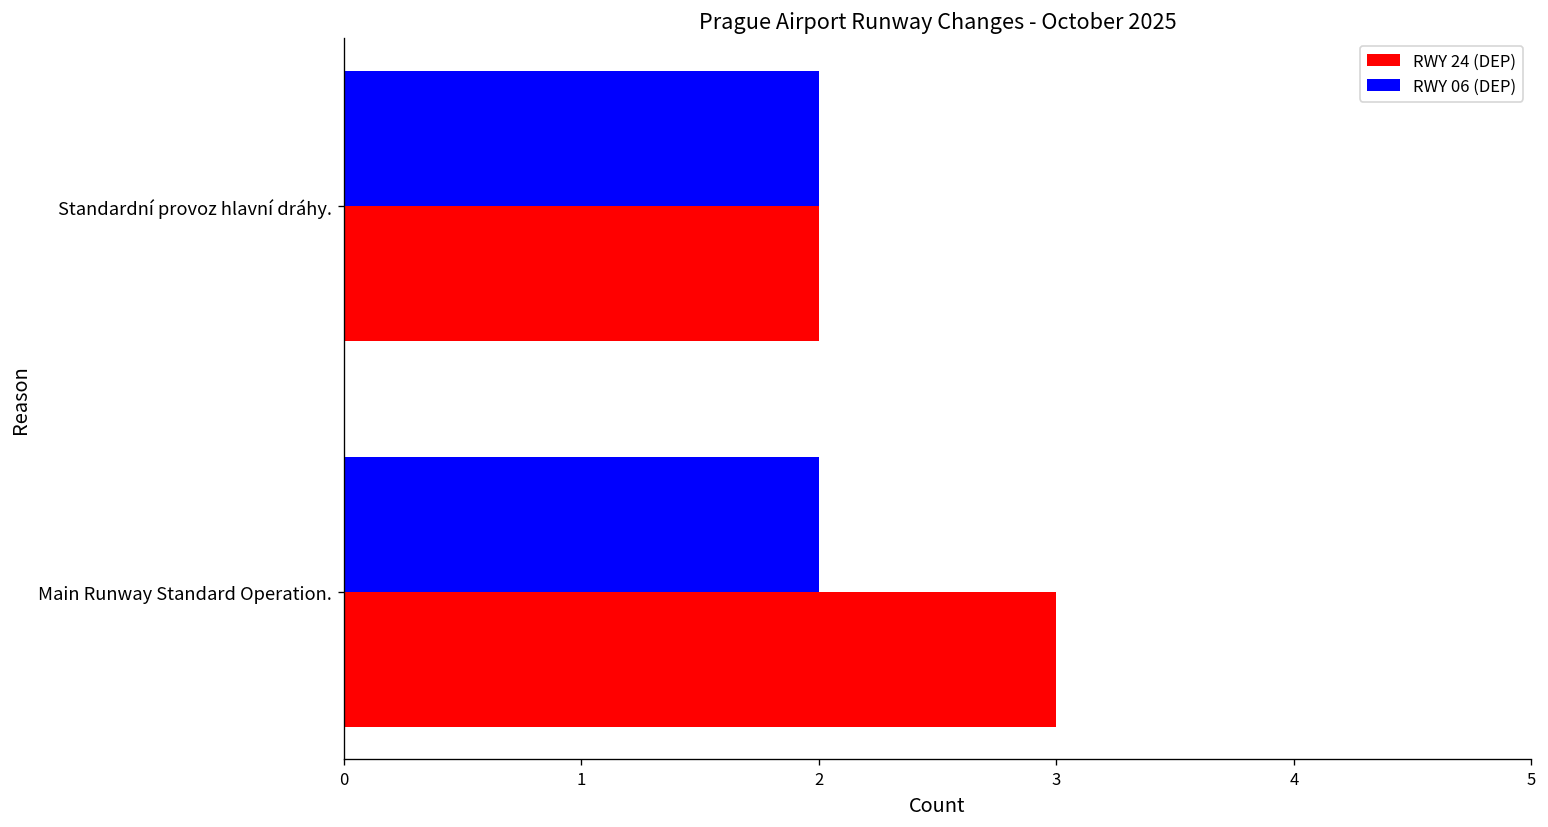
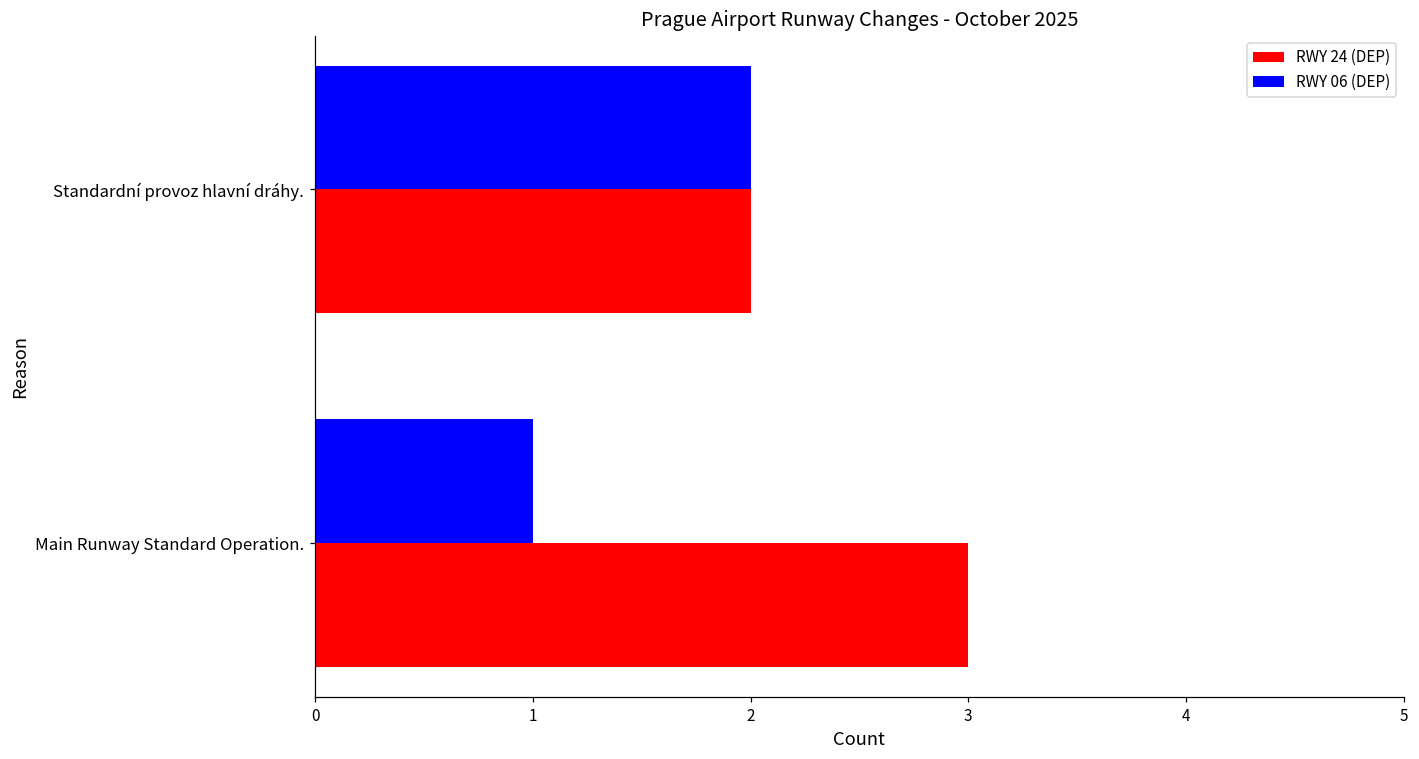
  {
    "RWY 24 (DEP)": {
      "Standardní provoz hlavní dráhy.": 2,
      "Main Runway Standard Operation.": 3
    },
    "RWY 06 (DEP)": {
      "Standardní provoz hlavní dráhy.": 2,
-     "Main Runway Standard Operation.": 2
+     "Main Runway Standard Operation.": 1
    }
  }
